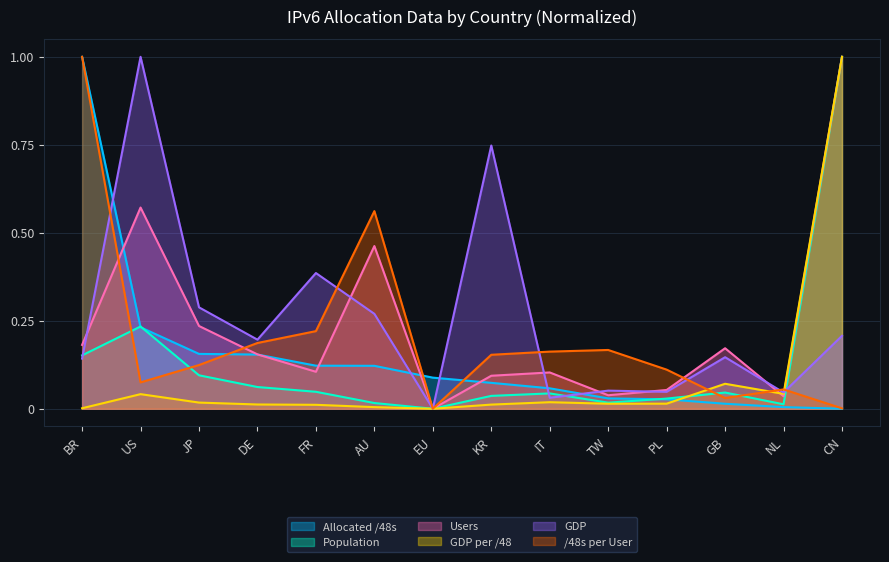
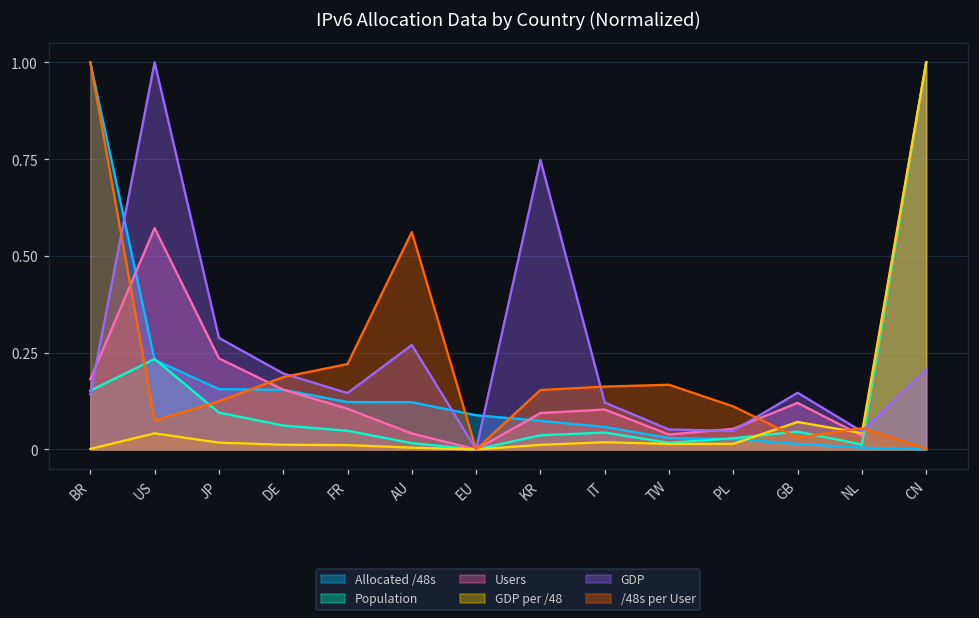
  {
    "Users": {
      "BR": 0.18,
      "US": 0.57,
      "JP": 0.24,
      "FR": 0.11,
-     "AU": 0.46,
+     "AU": 0.04,
      "KR": 0.09,
      "IT": 0.10,
      "TW": 0.04,
-     "GB": 0.17
+     "GB": 0.12
    },
    "GDP": {
      "BR": 0.14,
      "US": 1.00,
      "JP": 0.29,
      "DE": 0.20,
-     "FR": 0.39,
+     "FR": 0.15,
      "AU": 0.27,
      "KR": 0.75,
-     "IT": 0.03,
+     "IT": 0.12,
      "TW": 0.05,
      "GB": 0.15,
      "CN": 0.21
    }
  }
